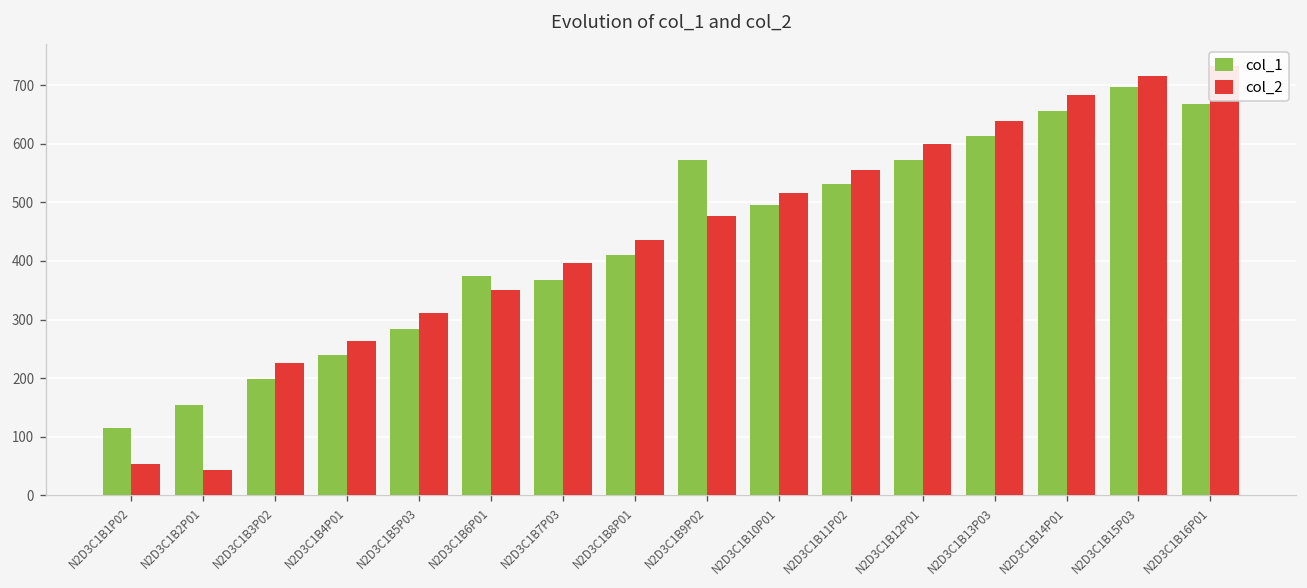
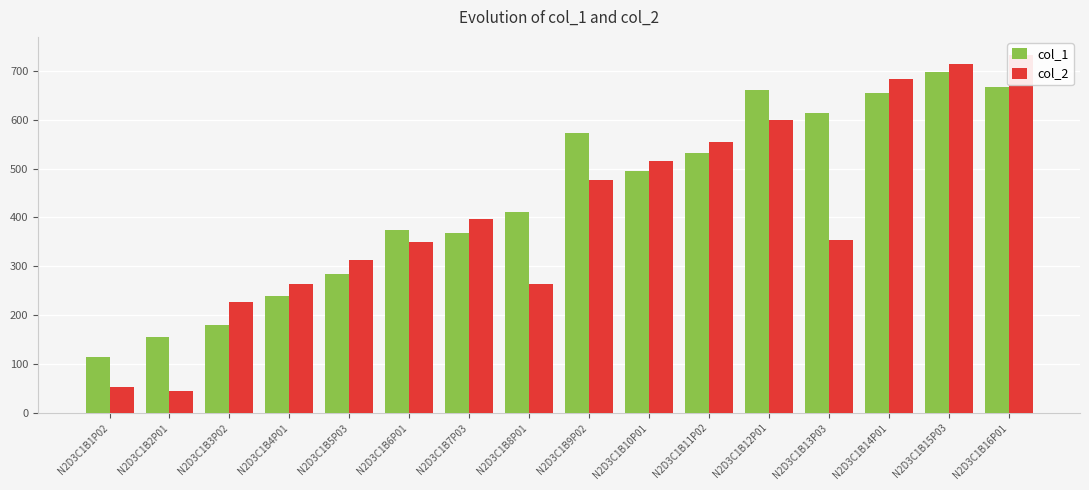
  {
    "col_1": {
      "N2D3C1B1P02": 120,
      "N2D3C1B2P01": 160,
-     "N2D3C1B3P02": 200,
+     "N2D3C1B3P02": 180,
      "N2D3C1B4P01": 240,
      "N2D3C1B5P03": 280,
      "N2D3C1B6P01": 380,
      "N2D3C1B7P03": 370,
      "N2D3C1B8P01": 410,
      "N2D3C1B9P02": 570,
      "N2D3C1B10P01": 500,
      "N2D3C1B11P02": 530,
-     "N2D3C1B12P01": 570,
+     "N2D3C1B12P01": 660,
      "N2D3C1B13P03": 610,
      "N2D3C1B14P01": 660,
      "N2D3C1B15P03": 700,
      "N2D3C1B16P01": 670
    },
    "col_2": {
      "N2D3C1B1P02": 50,
      "N2D3C1B2P01": 40,
      "N2D3C1B3P02": 230,
      "N2D3C1B4P01": 260,
      "N2D3C1B5P03": 310,
      "N2D3C1B6P01": 350,
      "N2D3C1B7P03": 400,
-     "N2D3C1B8P01": 440,
+     "N2D3C1B8P01": 260,
      "N2D3C1B9P02": 480,
      "N2D3C1B10P01": 520,
      "N2D3C1B11P02": 560,
      "N2D3C1B12P01": 600,
-     "N2D3C1B13P03": 640,
+     "N2D3C1B13P03": 350,
      "N2D3C1B14P01": 680,
      "N2D3C1B15P03": 720
    }
  }
